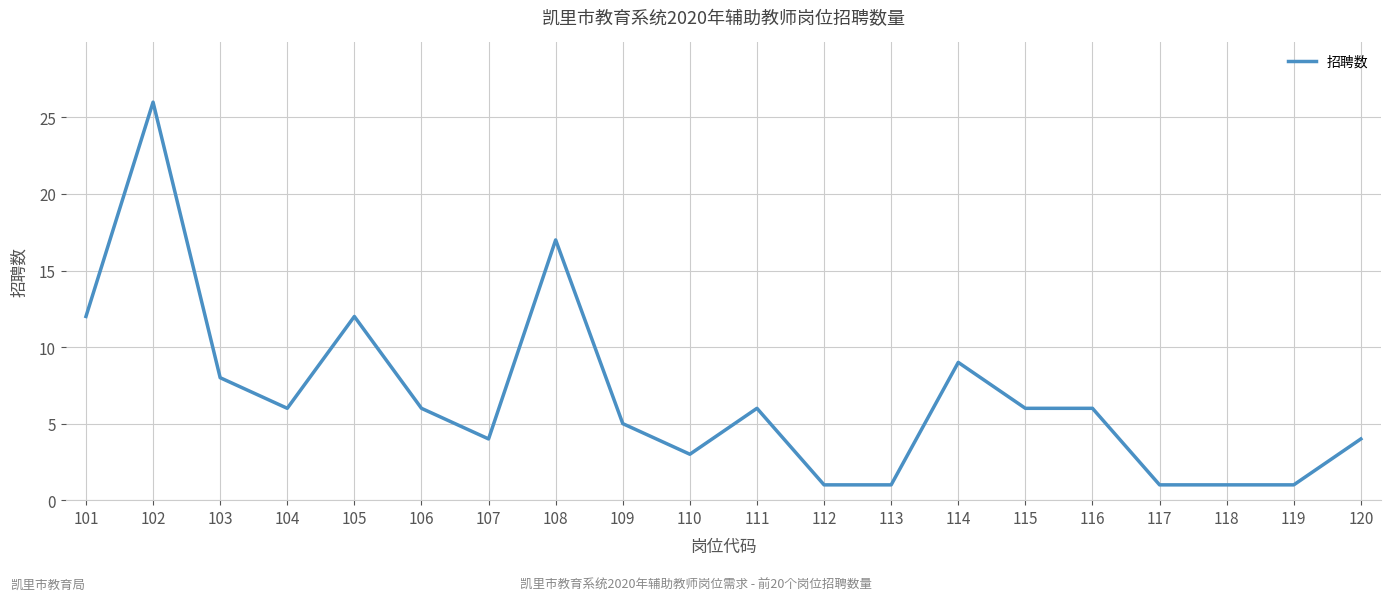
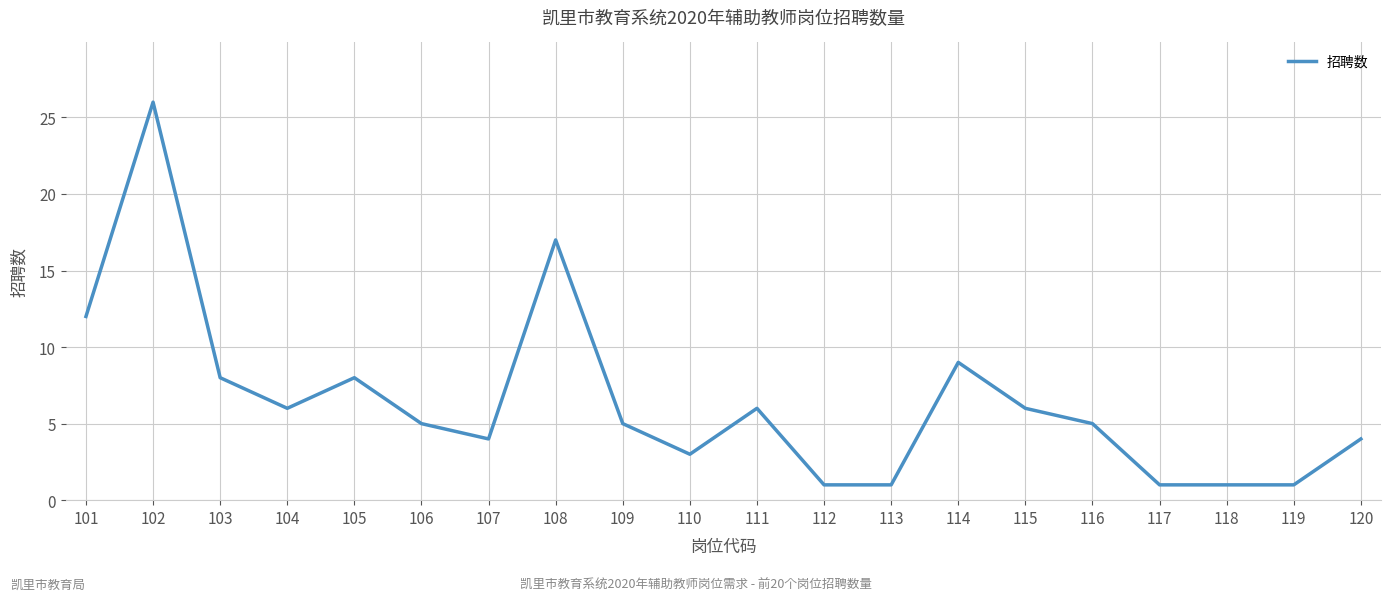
  {
    "101": 12,
    "102": 26,
    "103": 8,
    "104": 6,
-   "105": 12,
-   "106": 6,
+   "105": 8,
+   "106": 5,
    "107": 4,
    "108": 17,
    "109": 5,
    "110": 3,
    "111": 6,
    "112": 1,
    "113": 1,
    "114": 9,
    "115": 6,
-   "116": 6,
+   "116": 5,
    "117": 1,
    "118": 1,
    "119": 1,
    "120": 4
  }
